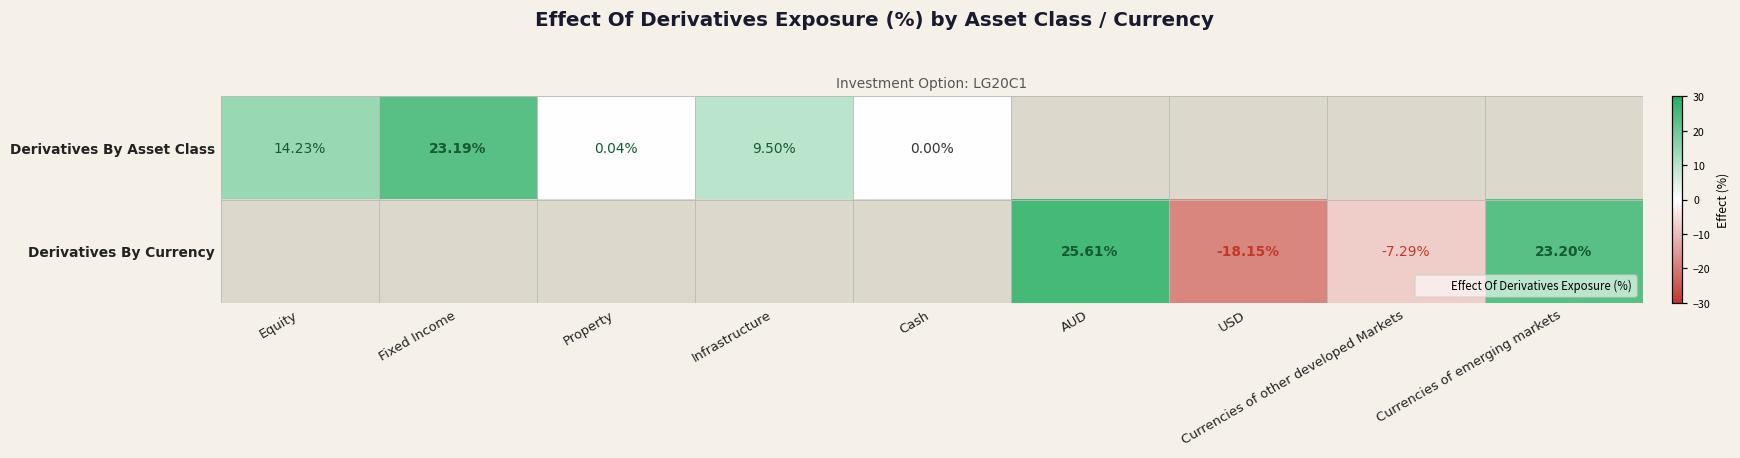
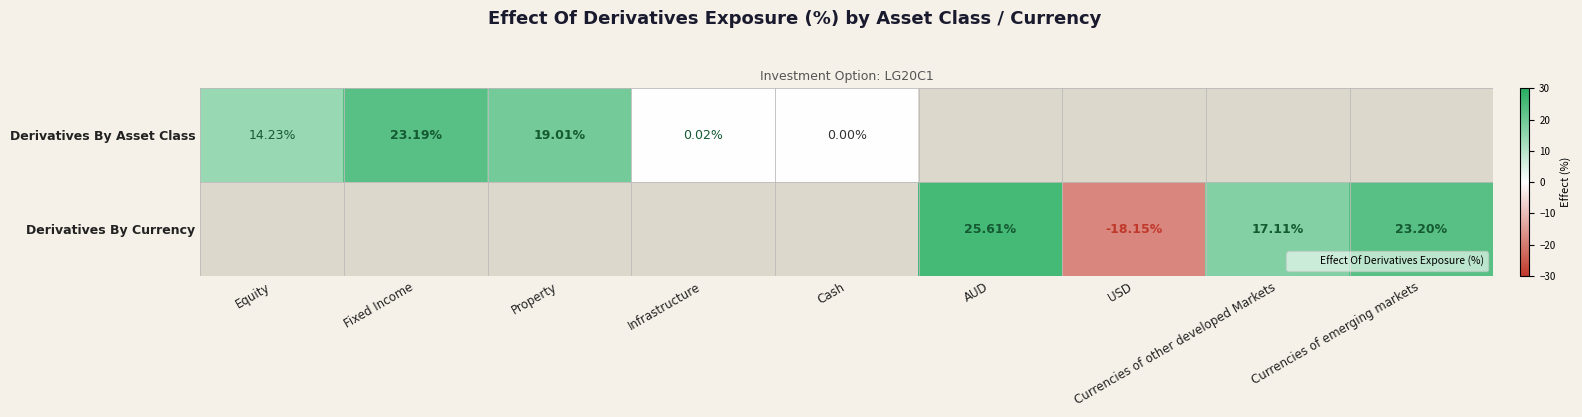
  {
    "Derivatives By Asset Class": {
      "Equity": "14.23%",
      "Fixed Income": "23.19%",
-     "Property": "0.04%",
-     "Infrastructure": "9.50%",
+     "Property": "19.01%",
+     "Infrastructure": "0.02%",
      "Cash": "0.00%"
    },
    "Derivatives By Currency": {
      "AUD": "25.61%",
      "USD": "-18.15%",
-     "Currencies of other developed Markets": "-7.29%",
+     "Currencies of other developed Markets": "17.11%",
      "Currencies of emerging markets": "23.20%"
    }
  }
